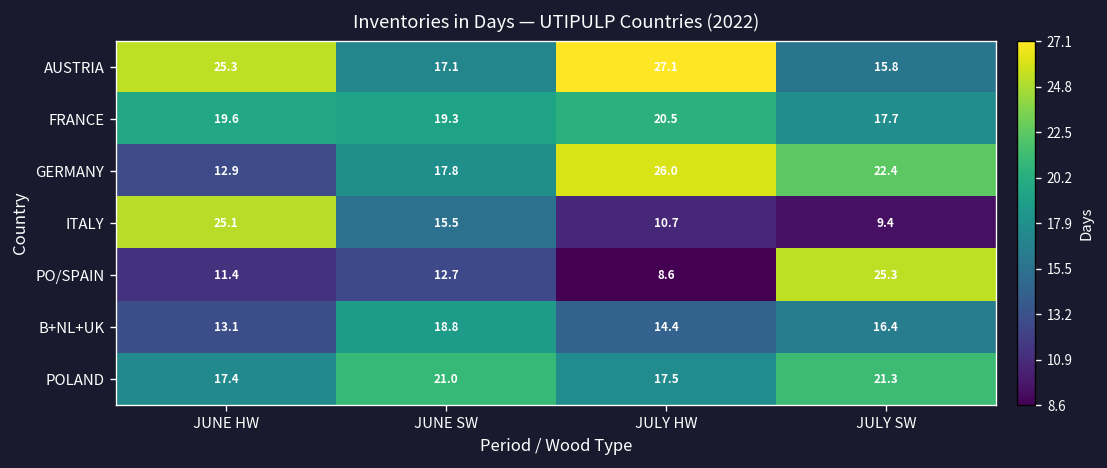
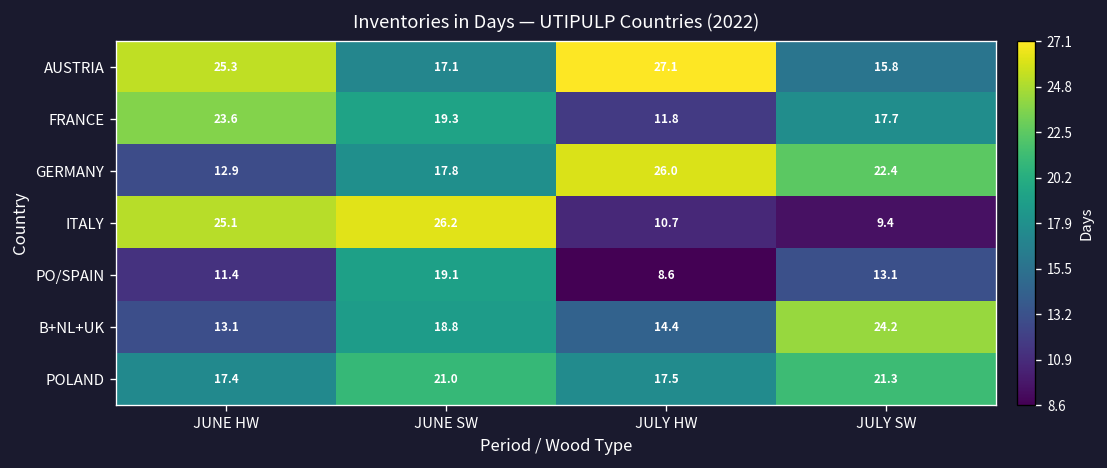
  {
    "AUSTRIA": {
      "JUNE HW": 25.3,
      "JUNE SW": 17.1,
      "JULY HW": 27.1,
      "JULY SW": 15.8
    },
    "FRANCE": {
-     "JUNE HW": 19.6,
+     "JUNE HW": 23.6,
      "JUNE SW": 19.3,
-     "JULY HW": 20.5,
+     "JULY HW": 11.8,
      "JULY SW": 17.7
    },
    "GERMANY": {
      "JUNE HW": 12.9,
      "JUNE SW": 17.8,
      "JULY HW": 26.0,
      "JULY SW": 22.4
    },
    "ITALY": {
      "JUNE HW": 25.1,
-     "JUNE SW": 15.5,
+     "JUNE SW": 26.2,
      "JULY HW": 10.7,
      "JULY SW": 9.4
    },
    "PO/SPAIN": {
      "JUNE HW": 11.4,
-     "JUNE SW": 12.7,
+     "JUNE SW": 19.1,
      "JULY HW": 8.6,
-     "JULY SW": 25.3
+     "JULY SW": 13.1
    },
    "B+NL+UK": {
      "JUNE HW": 13.1,
      "JUNE SW": 18.8,
      "JULY HW": 14.4,
-     "JULY SW": 16.4
+     "JULY SW": 24.2
    },
    "POLAND": {
      "JUNE HW": 17.4,
      "JUNE SW": 21.0,
      "JULY HW": 17.5,
      "JULY SW": 21.3
    }
  }
